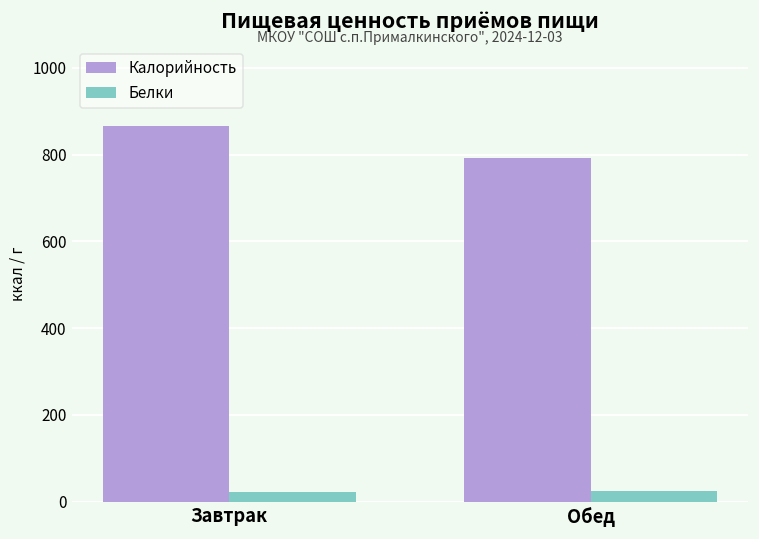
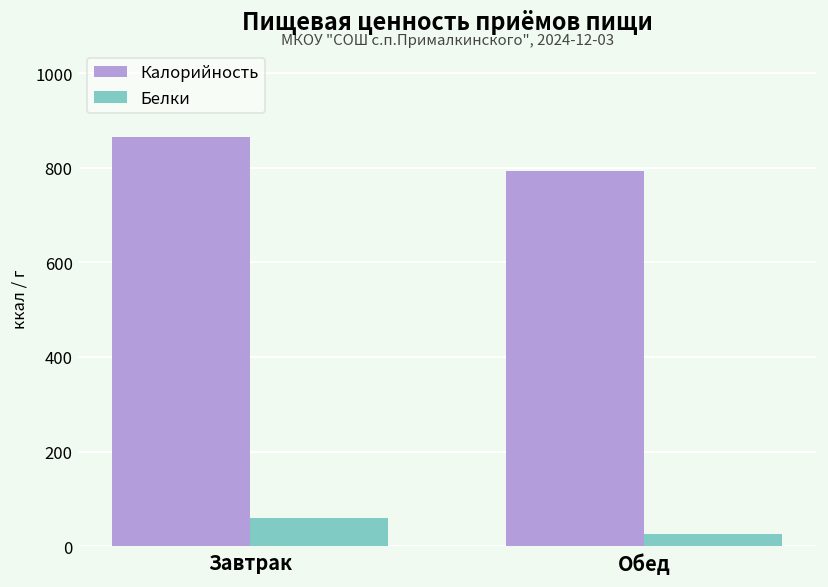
  {
    "Калорийность": {
      "Завтрак": 860,
      "Обед": 790
    },
    "Белки": {
-     "Завтрак": 20,
+     "Завтрак": 60,
      "Обед": 30
    }
  }
